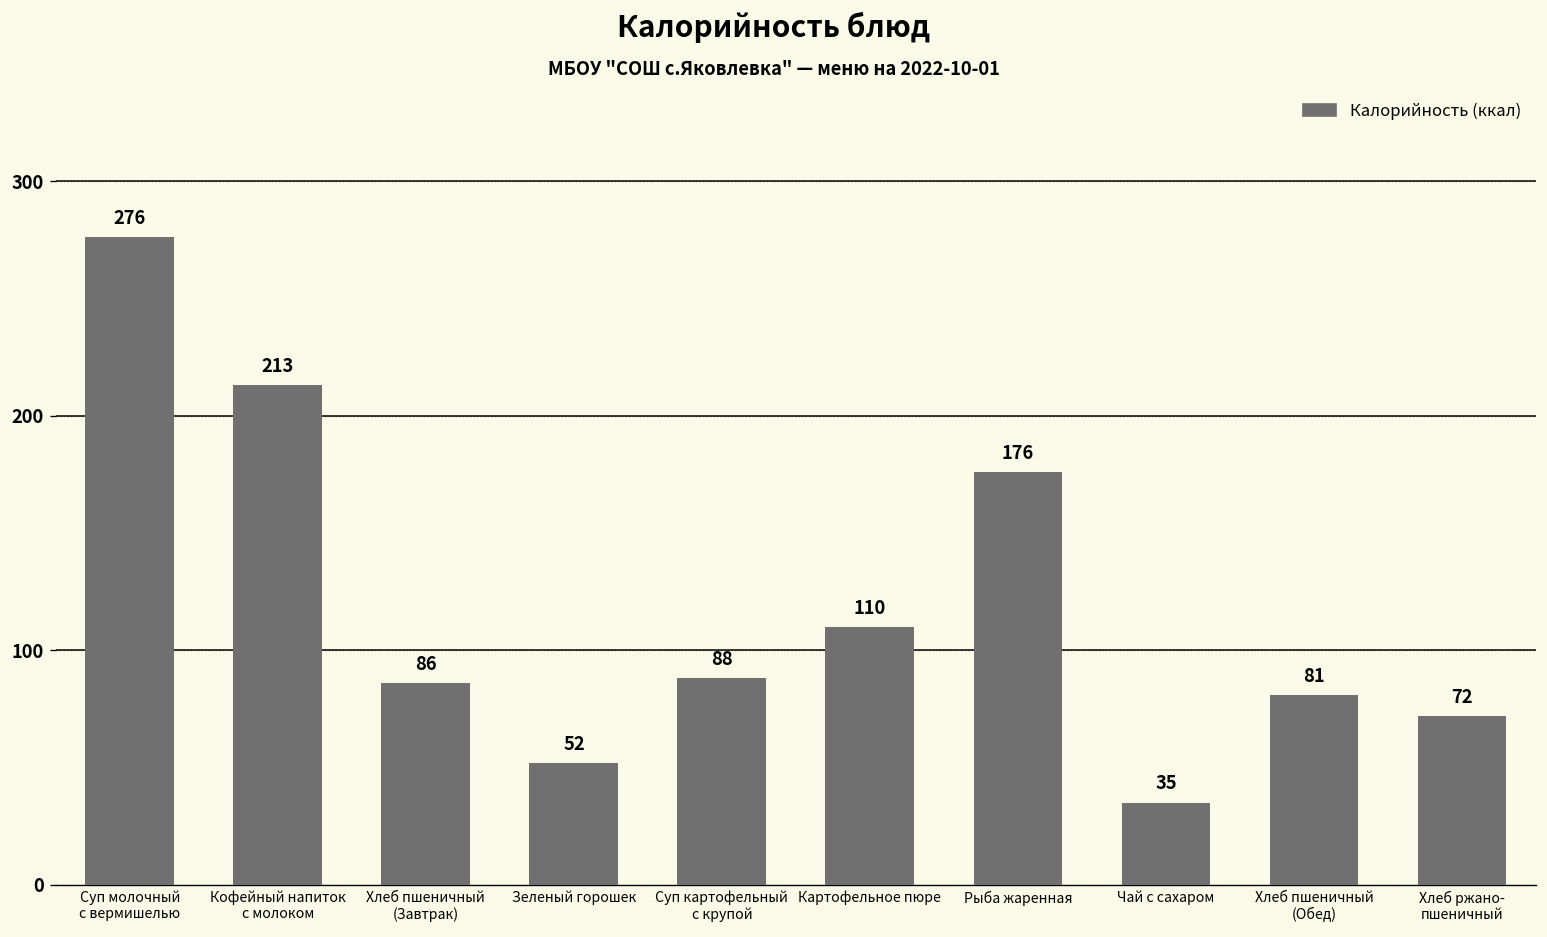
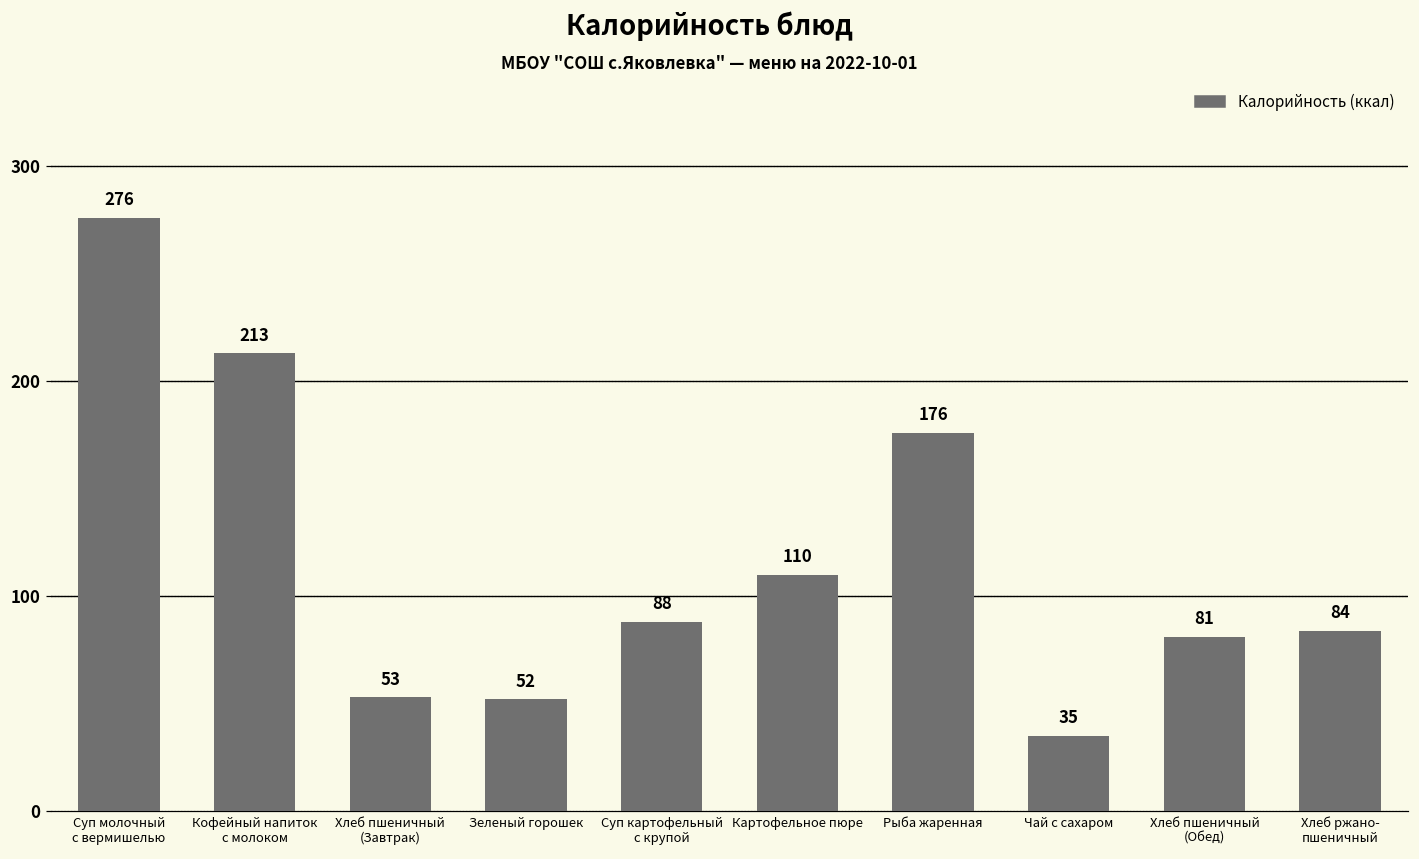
  {
    "Суп молочный с вермишелью": 276,
    "Кофейный напиток с молоком": 213,
-   "Хлеб пшеничный (Завтрак)": 86,
+   "Хлеб пшеничный (Завтрак)": 53,
    "Зеленый горошек": 52,
    "Суп картофельный с крупой": 88,
    "Картофельное пюре": 110,
    "Рыба жаренная": 176,
    "Чай с сахаром": 35,
    "Хлеб пшеничный (Обед)": 81,
-   "Хлеб ржано- пшеничный": 72
+   "Хлеб ржано- пшеничный": 84
  }
